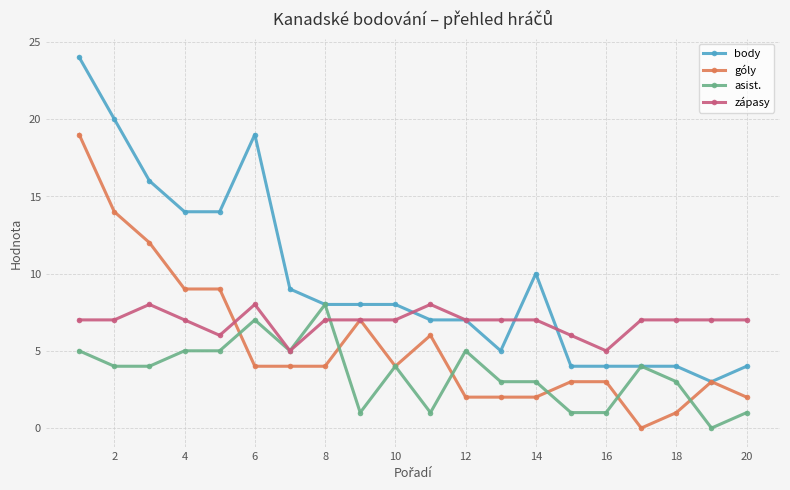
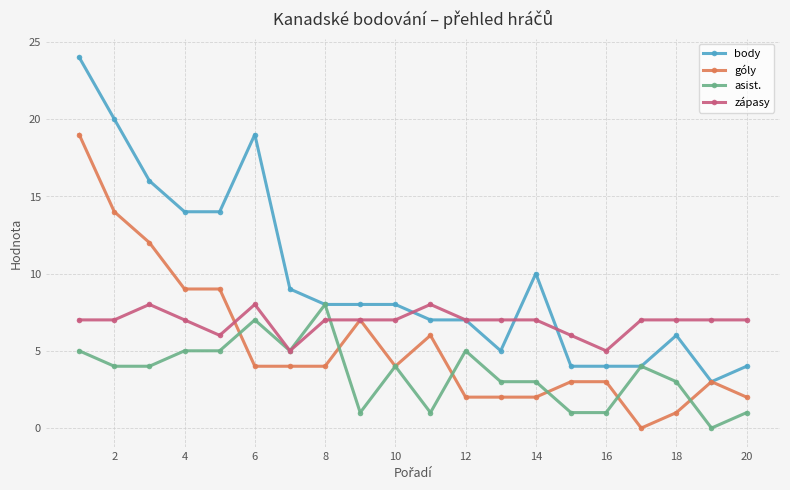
  {
    "body": {
      "2": 20,
      "4": 14,
      "6": 19,
      "10": 8,
      "14": 10,
      "16": 4,
-     "18": 4,
+     "18": 6,
      "20": 4
    },
    "asist.": {
      "2": 4,
      "4": 5,
      "6": 7,
      "12": 5,
      "14": 3,
      "16": 1,
      "18": 3,
      "20": 1
    }
  }
